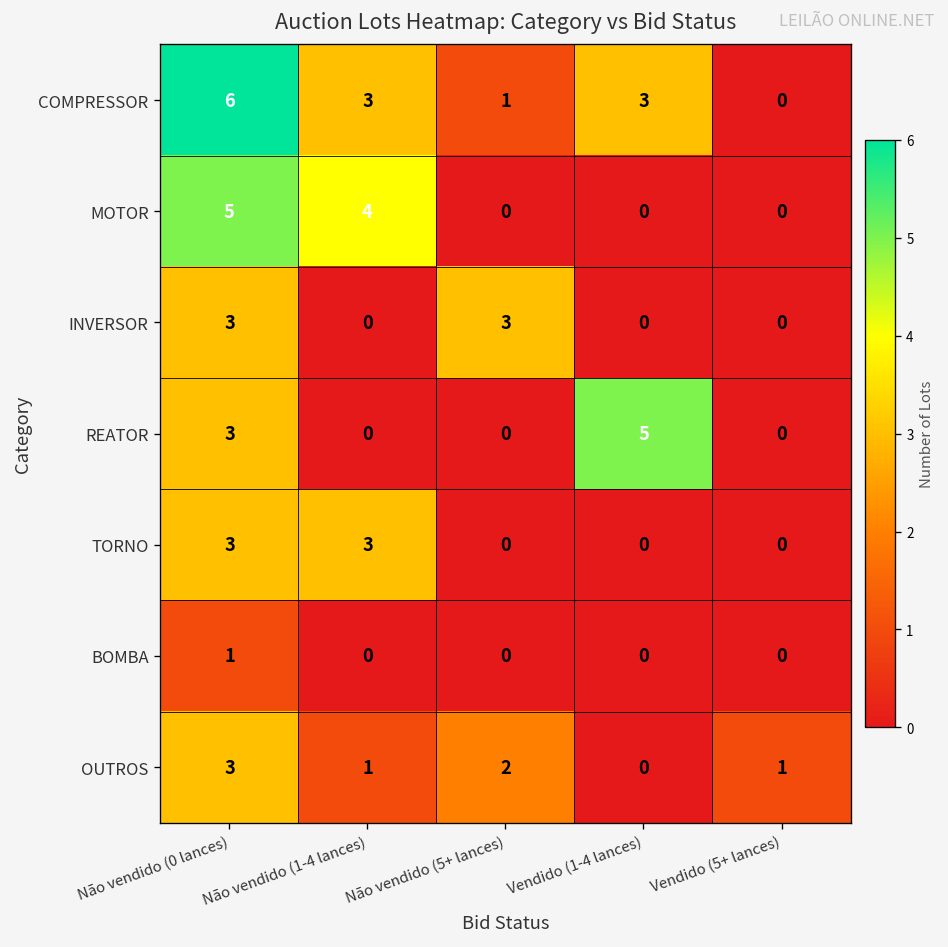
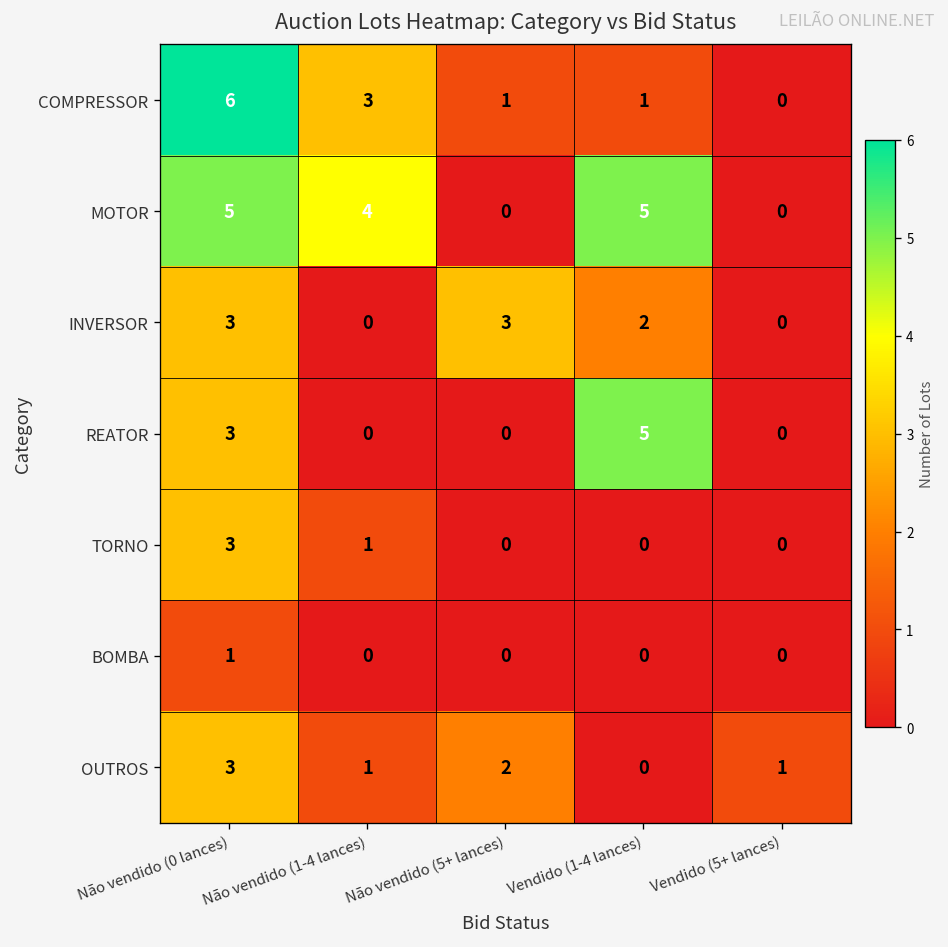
  {
    "COMPRESSOR": {
      "Não vendido (0 lances)": 6,
      "Não vendido (1-4 lances)": 3,
      "Não vendido (5+ lances)": 1,
-     "Vendido (1-4 lances)": 3,
+     "Vendido (1-4 lances)": 1,
      "Vendido (5+ lances)": 0
    },
    "MOTOR": {
      "Não vendido (0 lances)": 5,
      "Não vendido (1-4 lances)": 4,
      "Não vendido (5+ lances)": 0,
-     "Vendido (1-4 lances)": 0,
+     "Vendido (1-4 lances)": 5,
      "Vendido (5+ lances)": 0
    },
    "INVERSOR": {
      "Não vendido (0 lances)": 3,
      "Não vendido (1-4 lances)": 0,
      "Não vendido (5+ lances)": 3,
-     "Vendido (1-4 lances)": 0,
+     "Vendido (1-4 lances)": 2,
      "Vendido (5+ lances)": 0
    },
    "REATOR": {
      "Não vendido (0 lances)": 3,
      "Não vendido (1-4 lances)": 0,
      "Não vendido (5+ lances)": 0,
      "Vendido (1-4 lances)": 5,
      "Vendido (5+ lances)": 0
    },
    "TORNO": {
      "Não vendido (0 lances)": 3,
-     "Não vendido (1-4 lances)": 3,
+     "Não vendido (1-4 lances)": 1,
      "Não vendido (5+ lances)": 0,
      "Vendido (1-4 lances)": 0,
      "Vendido (5+ lances)": 0
    },
    "BOMBA": {
      "Não vendido (0 lances)": 1,
      "Não vendido (1-4 lances)": 0,
      "Não vendido (5+ lances)": 0,
      "Vendido (1-4 lances)": 0,
      "Vendido (5+ lances)": 0
    },
    "OUTROS": {
      "Não vendido (0 lances)": 3,
      "Não vendido (1-4 lances)": 1,
      "Não vendido (5+ lances)": 2,
      "Vendido (1-4 lances)": 0,
      "Vendido (5+ lances)": 1
    }
  }
